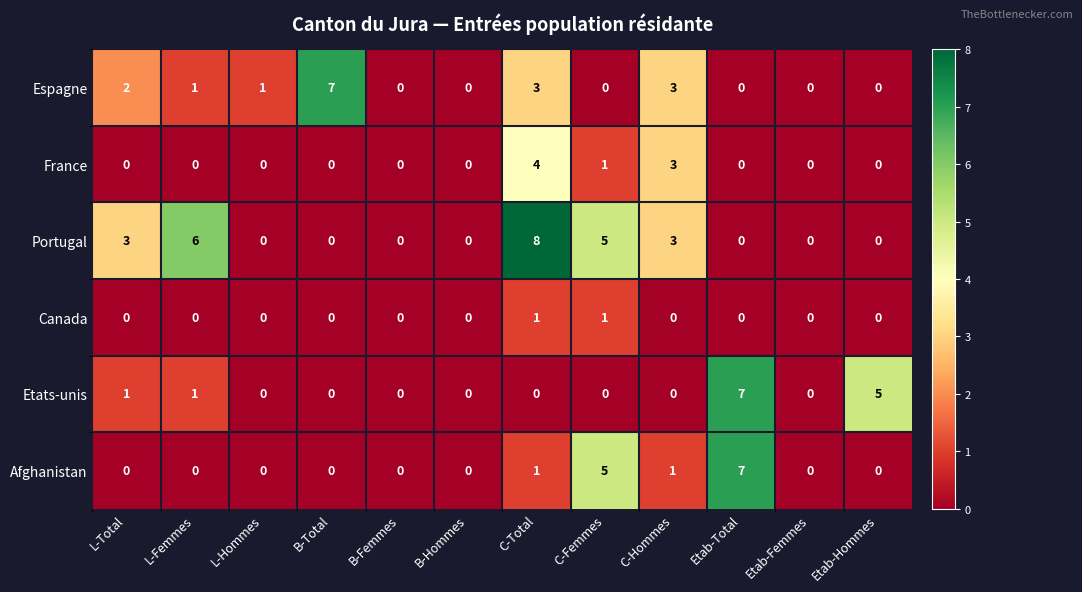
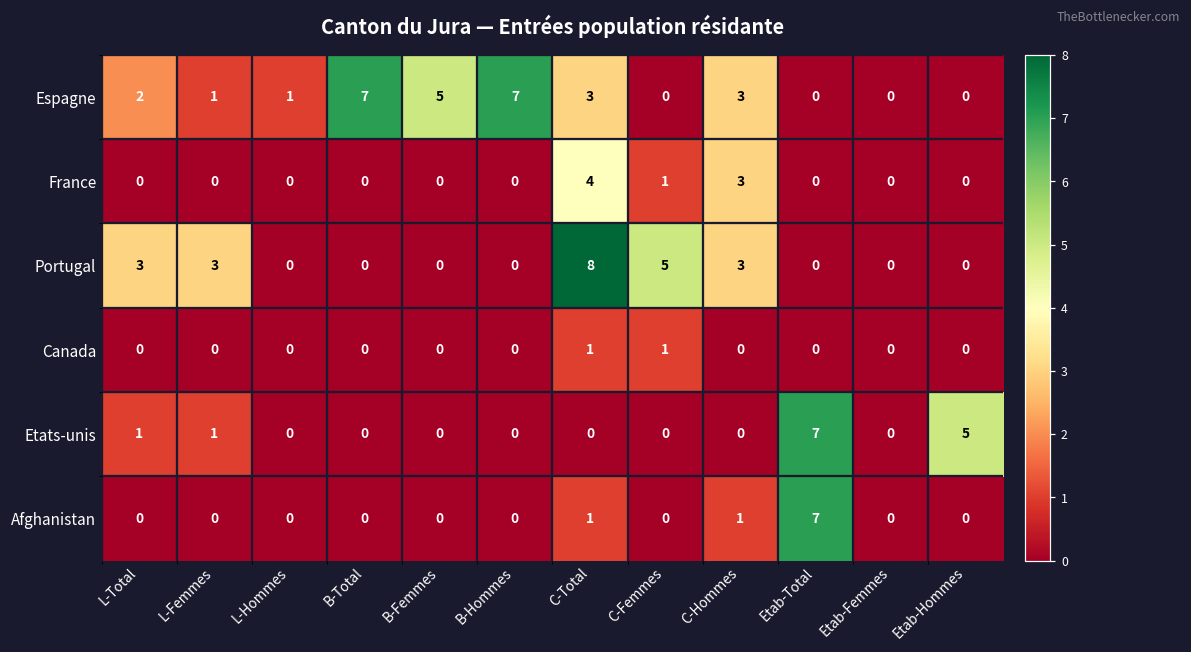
  {
    "Espagne": {
      "L-Total": 2,
      "L-Femmes": 1,
      "L-Hommes": 1,
      "B-Total": 7,
-     "B-Femmes": 0,
-     "B-Hommes": 0,
+     "B-Femmes": 5,
+     "B-Hommes": 7,
      "C-Total": 3,
      "C-Femmes": 0,
      "C-Hommes": 3,
      "Etab-Total": 0,
      "Etab-Femmes": 0,
      "Etab-Hommes": 0
    },
    "France": {
      "L-Total": 0,
      "L-Femmes": 0,
      "L-Hommes": 0,
      "B-Total": 0,
      "B-Femmes": 0,
      "B-Hommes": 0,
      "C-Total": 4,
      "C-Femmes": 1,
      "C-Hommes": 3,
      "Etab-Total": 0,
      "Etab-Femmes": 0,
      "Etab-Hommes": 0
    },
    "Portugal": {
      "L-Total": 3,
-     "L-Femmes": 6,
+     "L-Femmes": 3,
      "L-Hommes": 0,
      "B-Total": 0,
      "B-Femmes": 0,
      "B-Hommes": 0,
      "C-Total": 8,
      "C-Femmes": 5,
      "C-Hommes": 3,
      "Etab-Total": 0,
      "Etab-Femmes": 0,
      "Etab-Hommes": 0
    },
    "Canada": {
      "L-Total": 0,
      "L-Femmes": 0,
      "L-Hommes": 0,
      "B-Total": 0,
      "B-Femmes": 0,
      "B-Hommes": 0,
      "C-Total": 1,
      "C-Femmes": 1,
      "C-Hommes": 0,
      "Etab-Total": 0,
      "Etab-Femmes": 0,
      "Etab-Hommes": 0
    },
    "Etats-unis": {
      "L-Total": 1,
      "L-Femmes": 1,
      "L-Hommes": 0,
      "B-Total": 0,
      "B-Femmes": 0,
      "B-Hommes": 0,
      "C-Total": 0,
      "C-Femmes": 0,
      "C-Hommes": 0,
      "Etab-Total": 7,
      "Etab-Femmes": 0,
      "Etab-Hommes": 5
    },
    "Afghanistan": {
      "L-Total": 0,
      "L-Femmes": 0,
      "L-Hommes": 0,
      "B-Total": 0,
      "B-Femmes": 0,
      "B-Hommes": 0,
      "C-Total": 1,
-     "C-Femmes": 5,
+     "C-Femmes": 0,
      "C-Hommes": 1,
      "Etab-Total": 7,
      "Etab-Femmes": 0,
      "Etab-Hommes": 0
    }
  }
